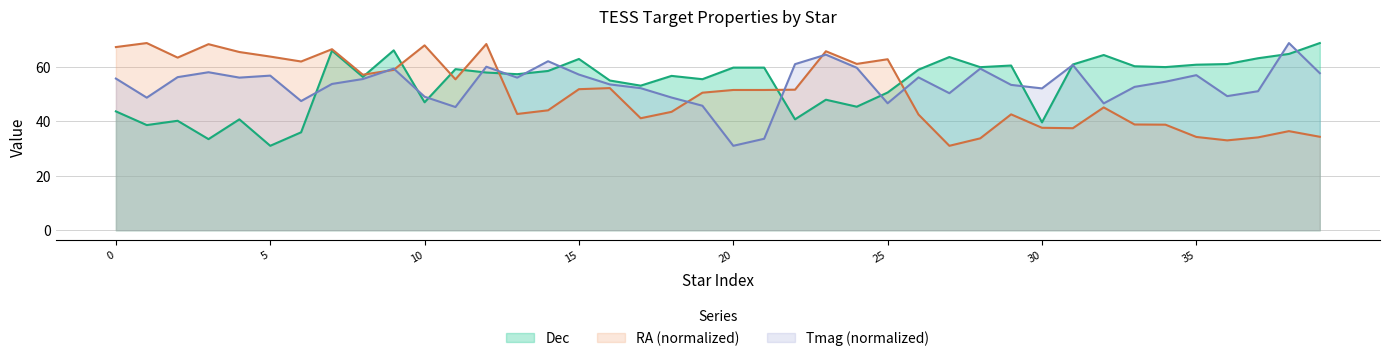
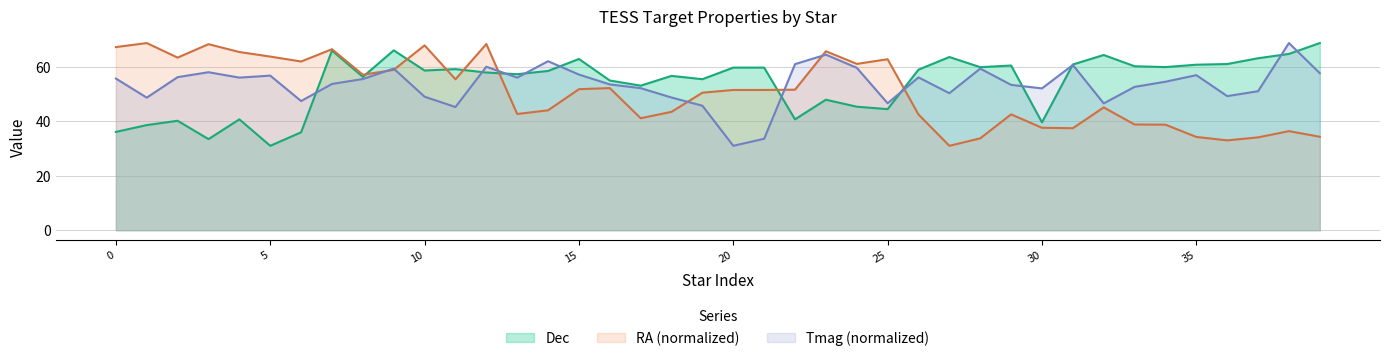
  {
    "Dec": {
-     "0": 44,
+     "0": 36,
      "5": 31,
-     "10": 47,
+     "10": 59,
      "15": 63,
      "20": 60,
-     "25": 51,
+     "25": 44,
      "30": 40,
      "35": 61
    }
  }
